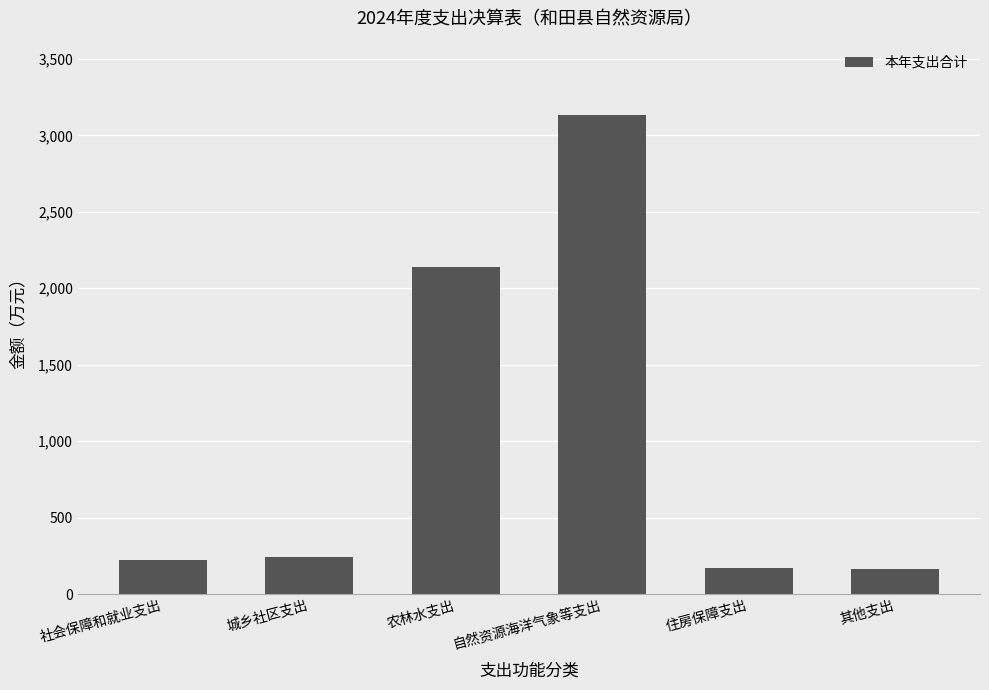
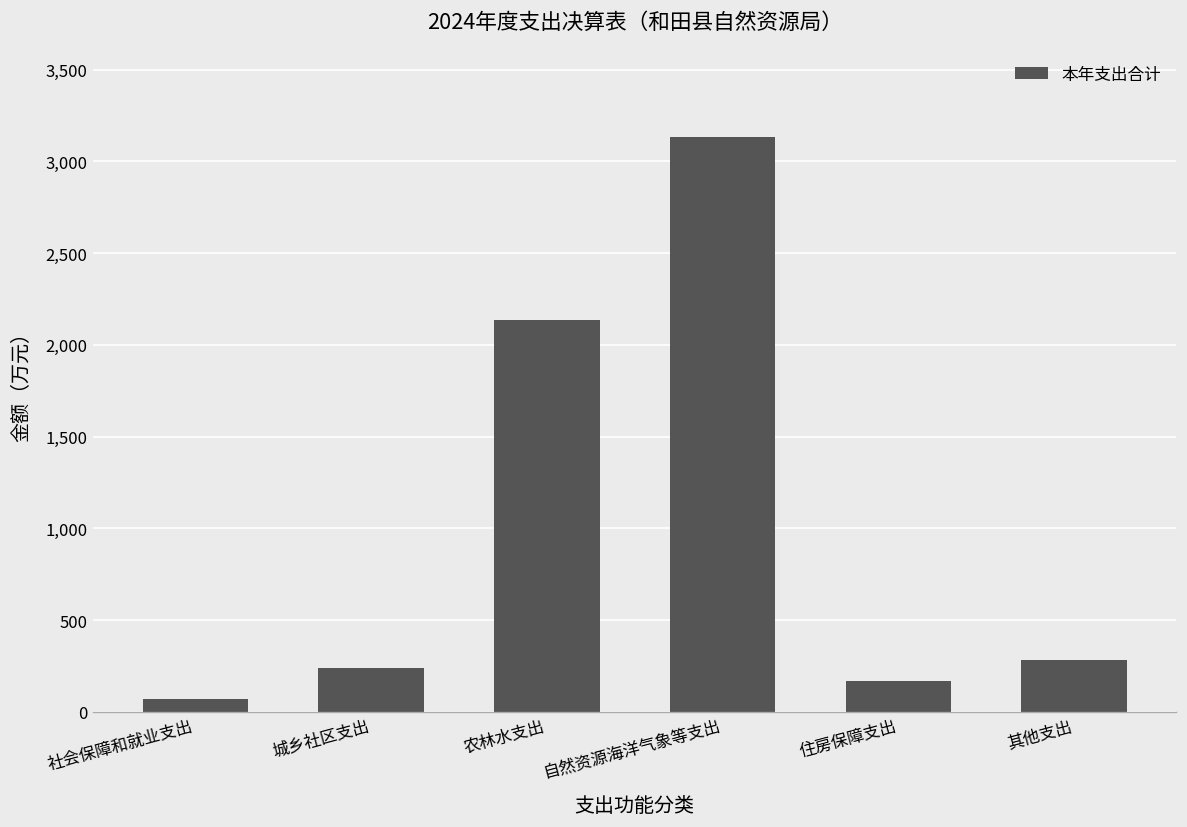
  {
-   "社会保障和就业支出": "220",
+   "社会保障和就业支出": "70",
    "城乡社区支出": "240",
    "农林水支出": "2,140",
    "自然资源海洋气象等支出": "3,130",
    "住房保障支出": "170",
-   "其他支出": "170"
+   "其他支出": "280"
  }
